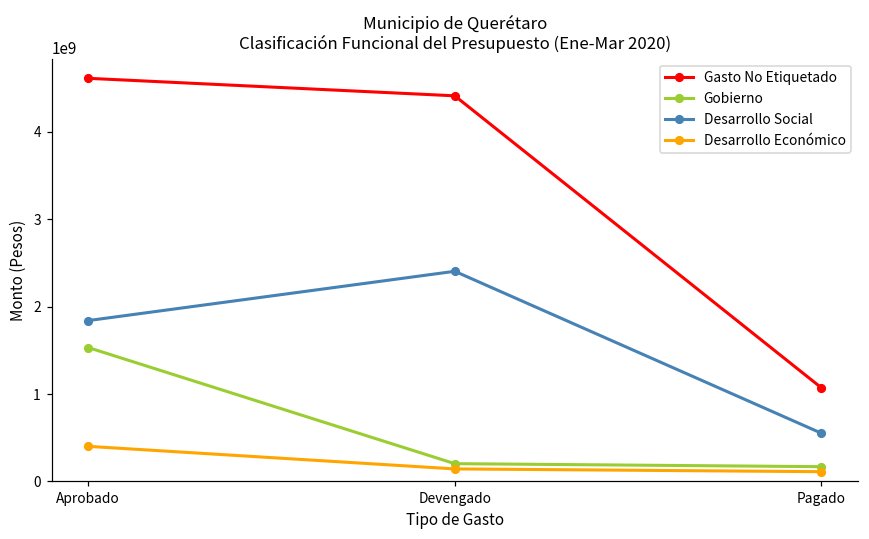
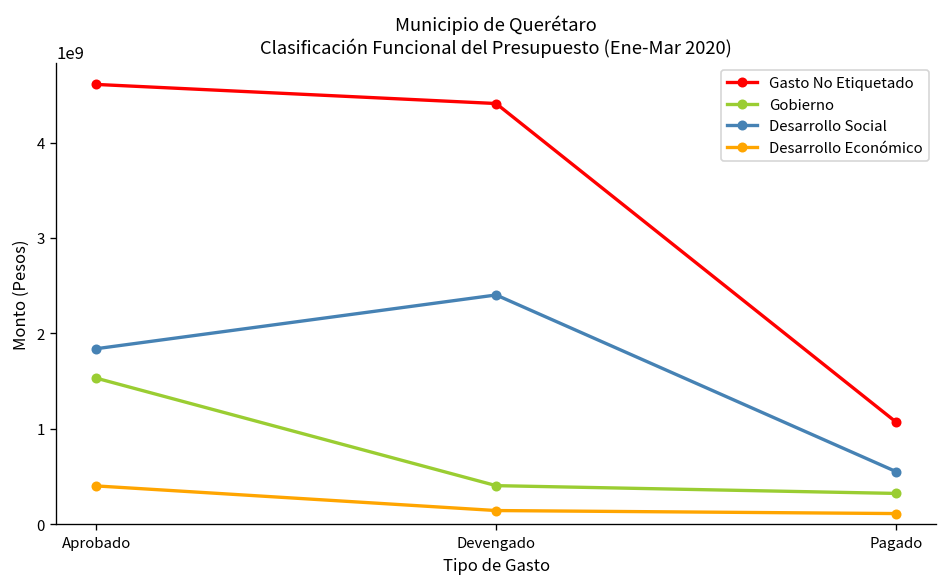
  {
    "Gasto No Etiquetado": {
      "Aprobado": 4600000000,
      "Devengado": 4400000000,
      "Pagado": 1100000000
    },
    "Gobierno": {
      "Aprobado": 1500000000,
-     "Devengado": 200000000,
-     "Pagado": 200000000
+     "Devengado": 400000000,
+     "Pagado": 300000000
    },
    "Desarrollo Social": {
      "Aprobado": 1800000000,
      "Devengado": 2400000000,
      "Pagado": 600000000
    },
    "Desarrollo Económico": {
      "Aprobado": 400000000,
      "Devengado": 100000000,
      "Pagado": 100000000
    }
  }
